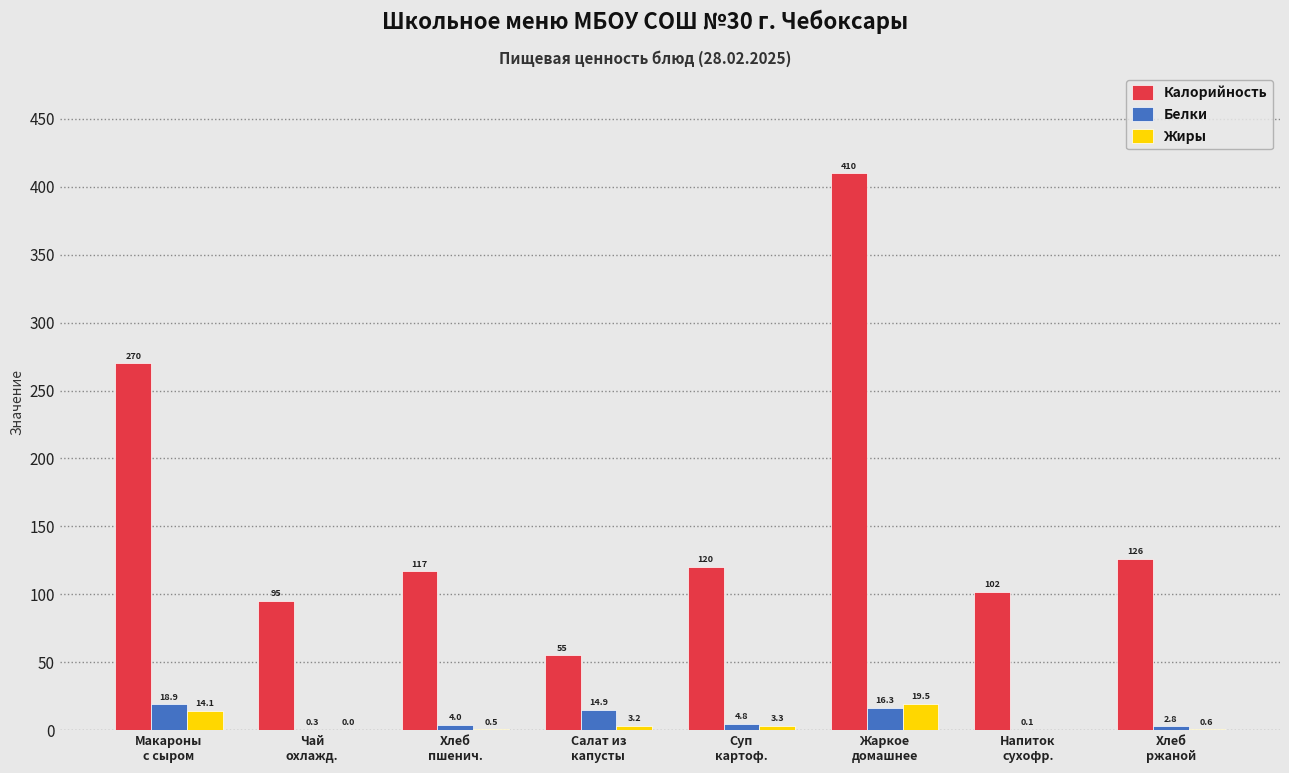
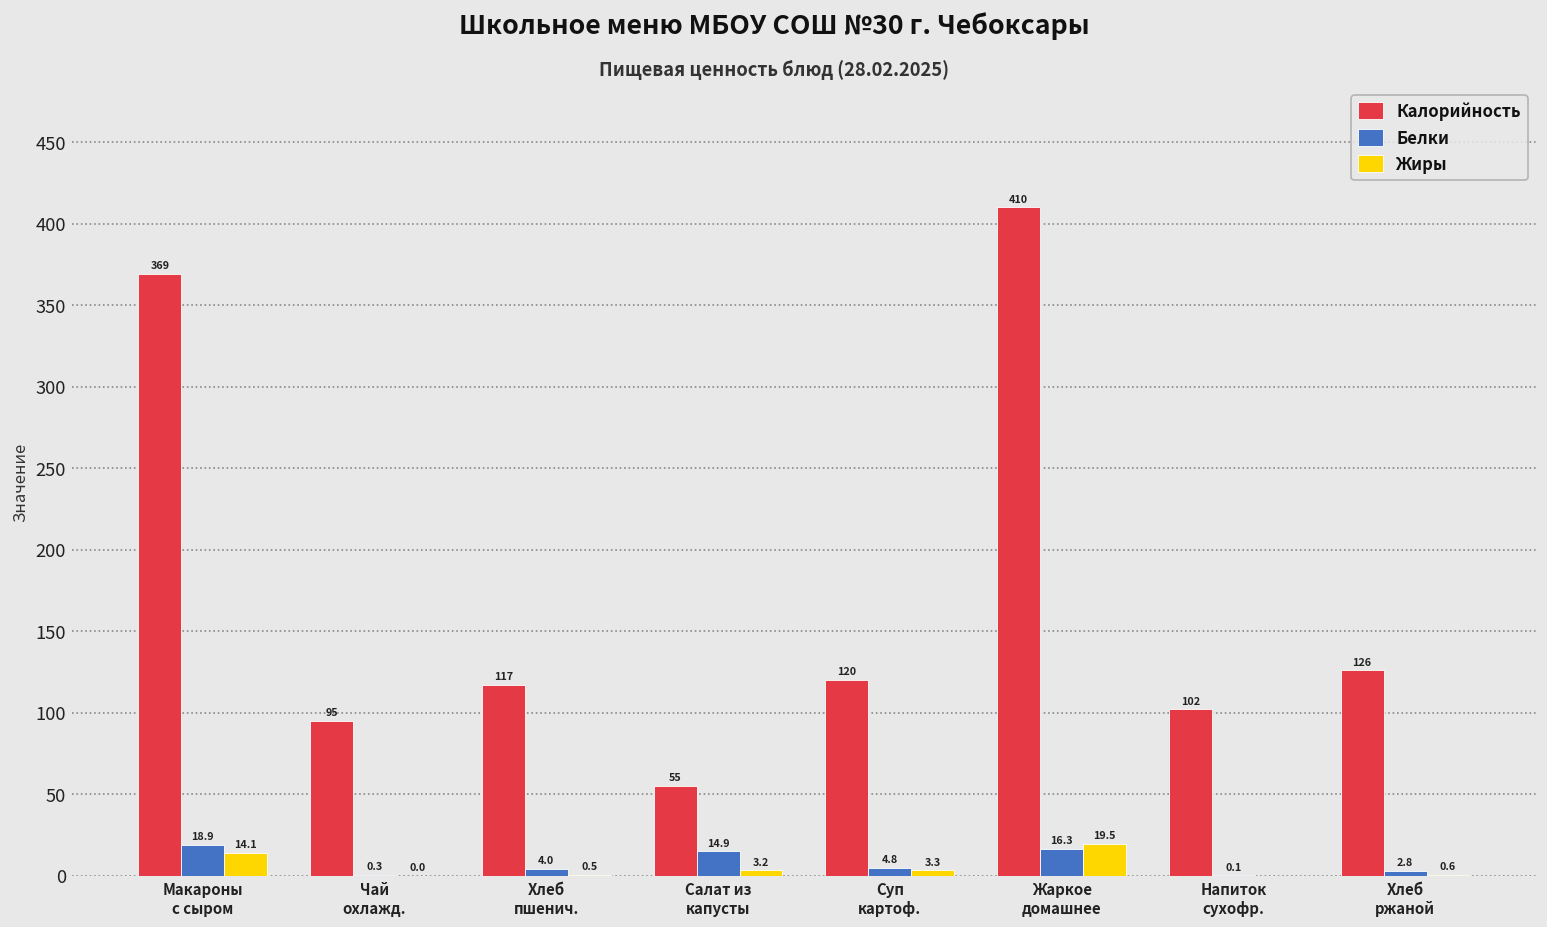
  {
    "Калорийность": {
-     "Макароны с сыром": 270,
+     "Макароны с сыром": 369,
      "Чай охлажд.": 95,
      "Хлеб пшенич.": 117,
      "Салат из капусты": 55,
      "Суп картоф.": 120,
      "Жаркое домашнее": 410,
      "Напиток сухофр.": 102,
      "Хлеб ржаной": 126
    },
    "Белки": {
      "Макароны с сыром": 18.9,
      "Чай охлажд.": 0.3,
      "Хлеб пшенич.": 4.0,
      "Салат из капусты": 14.9,
      "Суп картоф.": 4.8,
      "Жаркое домашнее": 16.3,
      "Напиток сухофр.": 0.1,
      "Хлеб ржаной": 2.8
    },
    "Жиры": {
      "Макароны с сыром": 14.1,
      "Чай охлажд.": 0.0,
      "Хлеб пшенич.": 0.5,
      "Салат из капусты": 3.2,
      "Суп картоф.": 3.3,
      "Жаркое домашнее": 19.5,
      "Хлеб ржаной": 0.6
    }
  }
